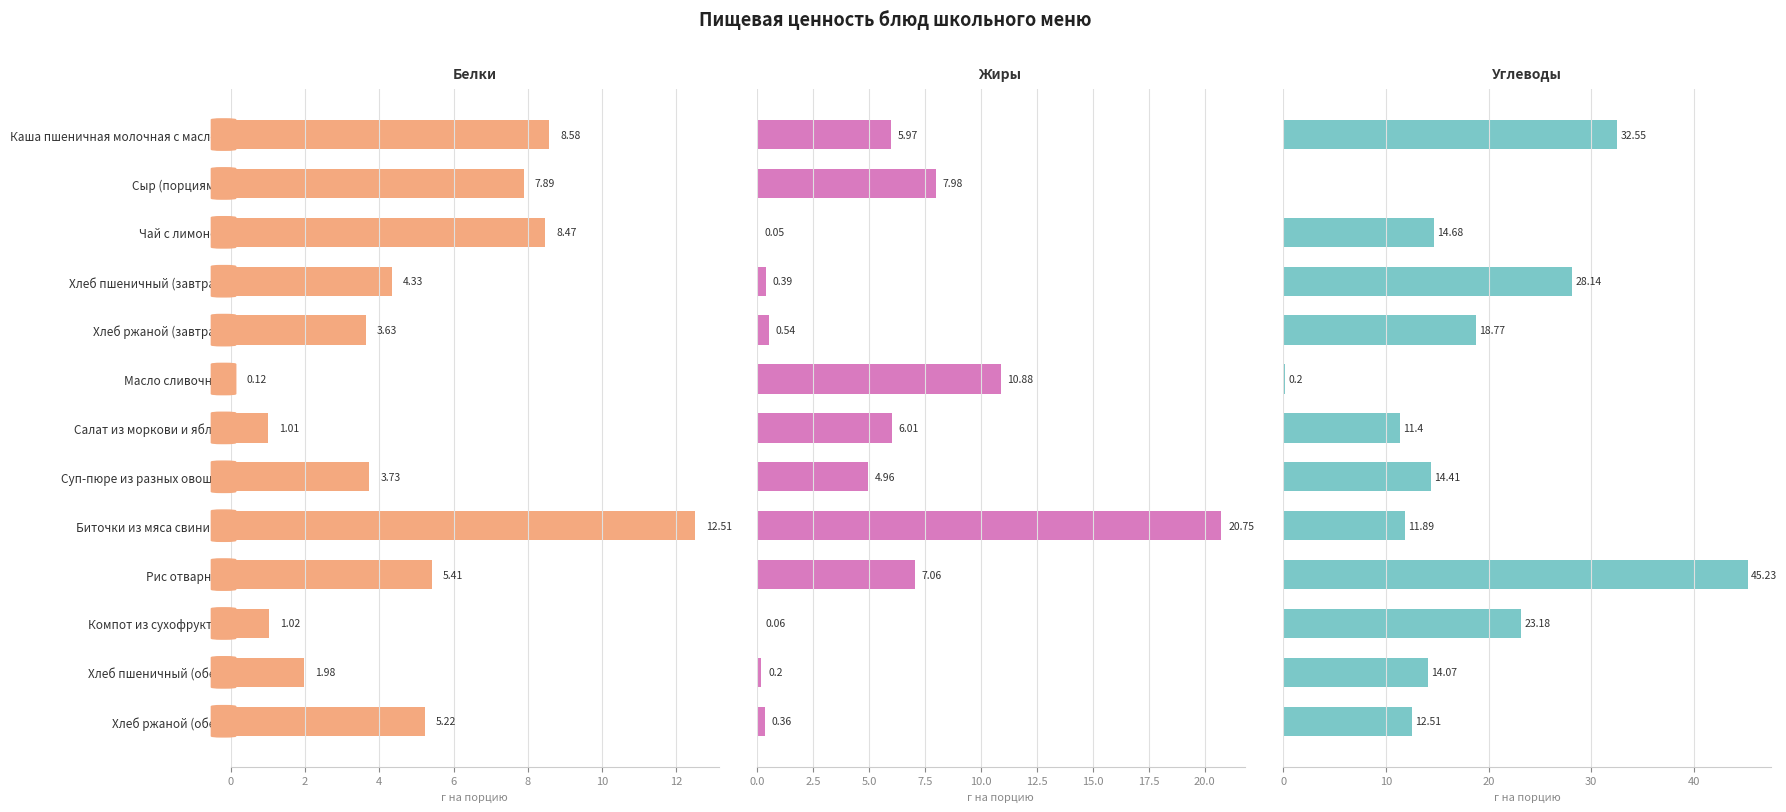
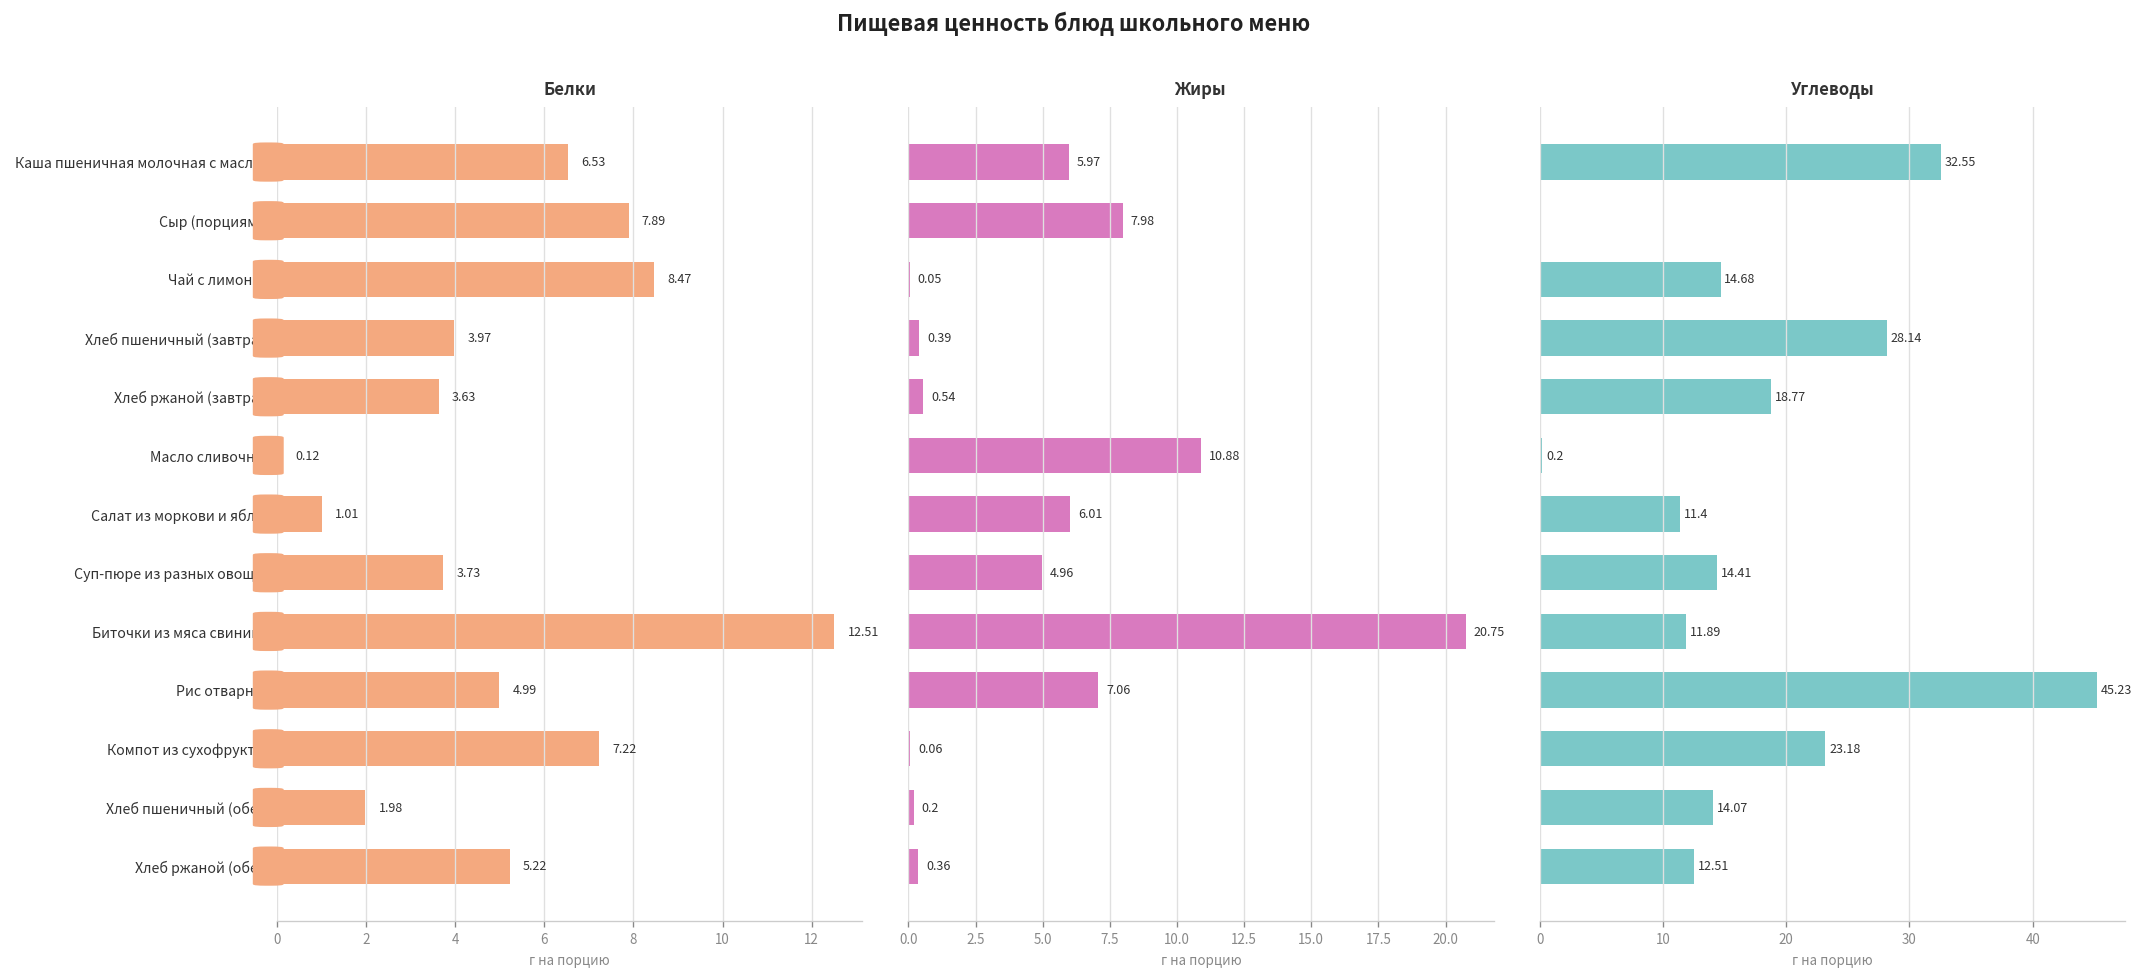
  {
    "Белки": {
-     "Каша пшеничная молочная с маслом": 8.58,
+     "Каша пшеничная молочная с маслом": 6.53,
      "Сыр (порциями)": 7.89,
      "Чай с лимоном": 8.47,
-     "Хлеб пшеничный (завтрак)": 4.33,
+     "Хлеб пшеничный (завтрак)": 3.97,
      "Хлеб ржаной (завтрак)": 3.63,
      "Салат из моркови и яблок": 1.01,
      "Суп-пюре из разных овощей": 3.73,
      "Биточки из мяса свинины": 12.51,
-     "Рис отварной": 5.41,
-     "Компот из сухофруктов": 1.02,
+     "Рис отварной": 4.99,
+     "Компот из сухофруктов": 7.22,
      "Хлеб пшеничный (обед)": 1.98,
      "Хлеб ржаной (обед)": 5.22
    }
  }
